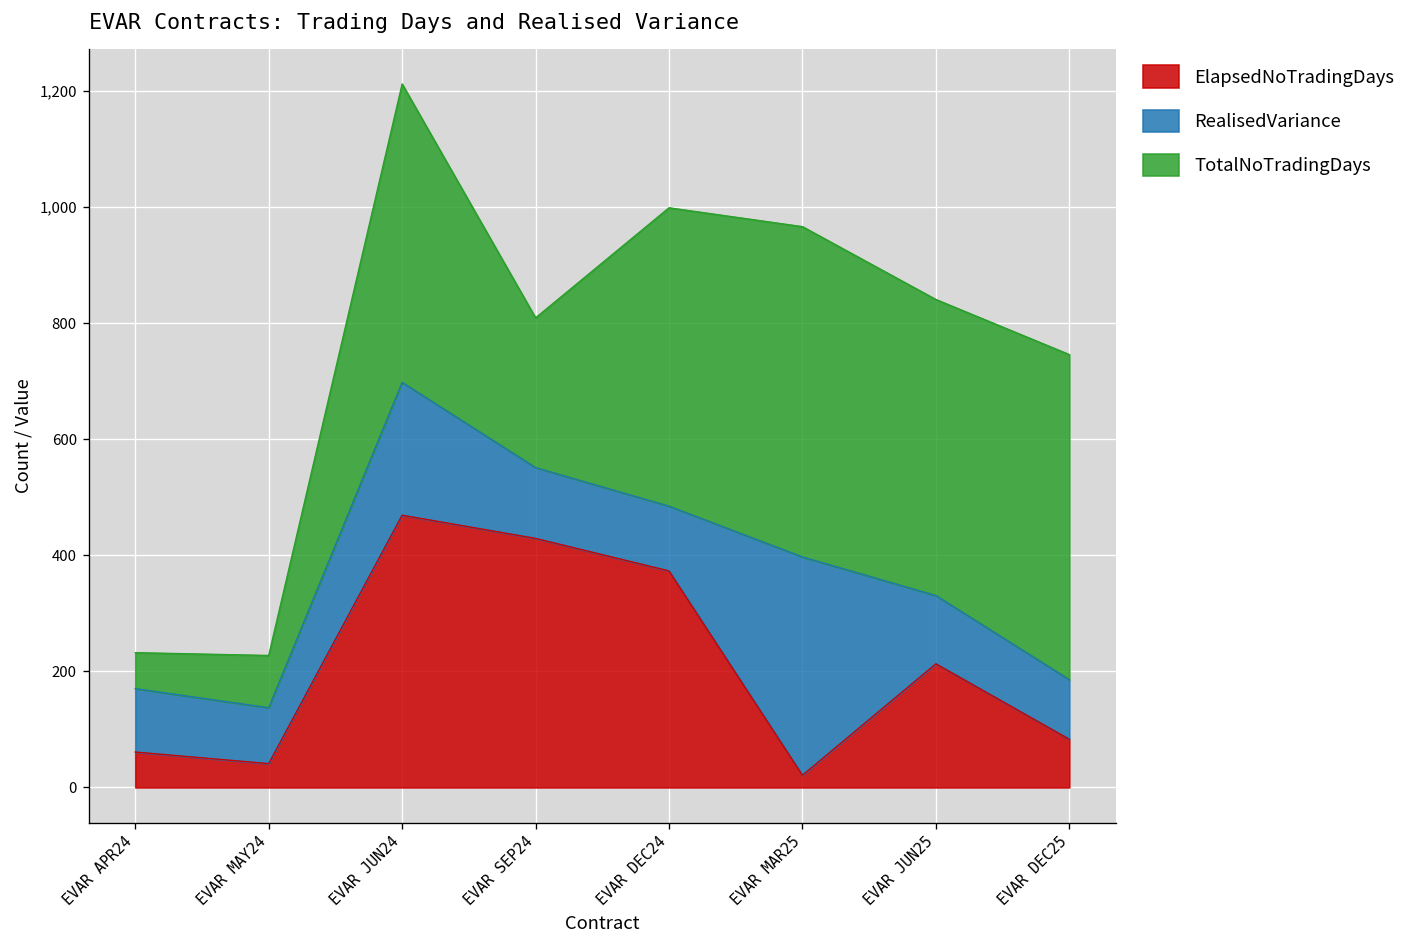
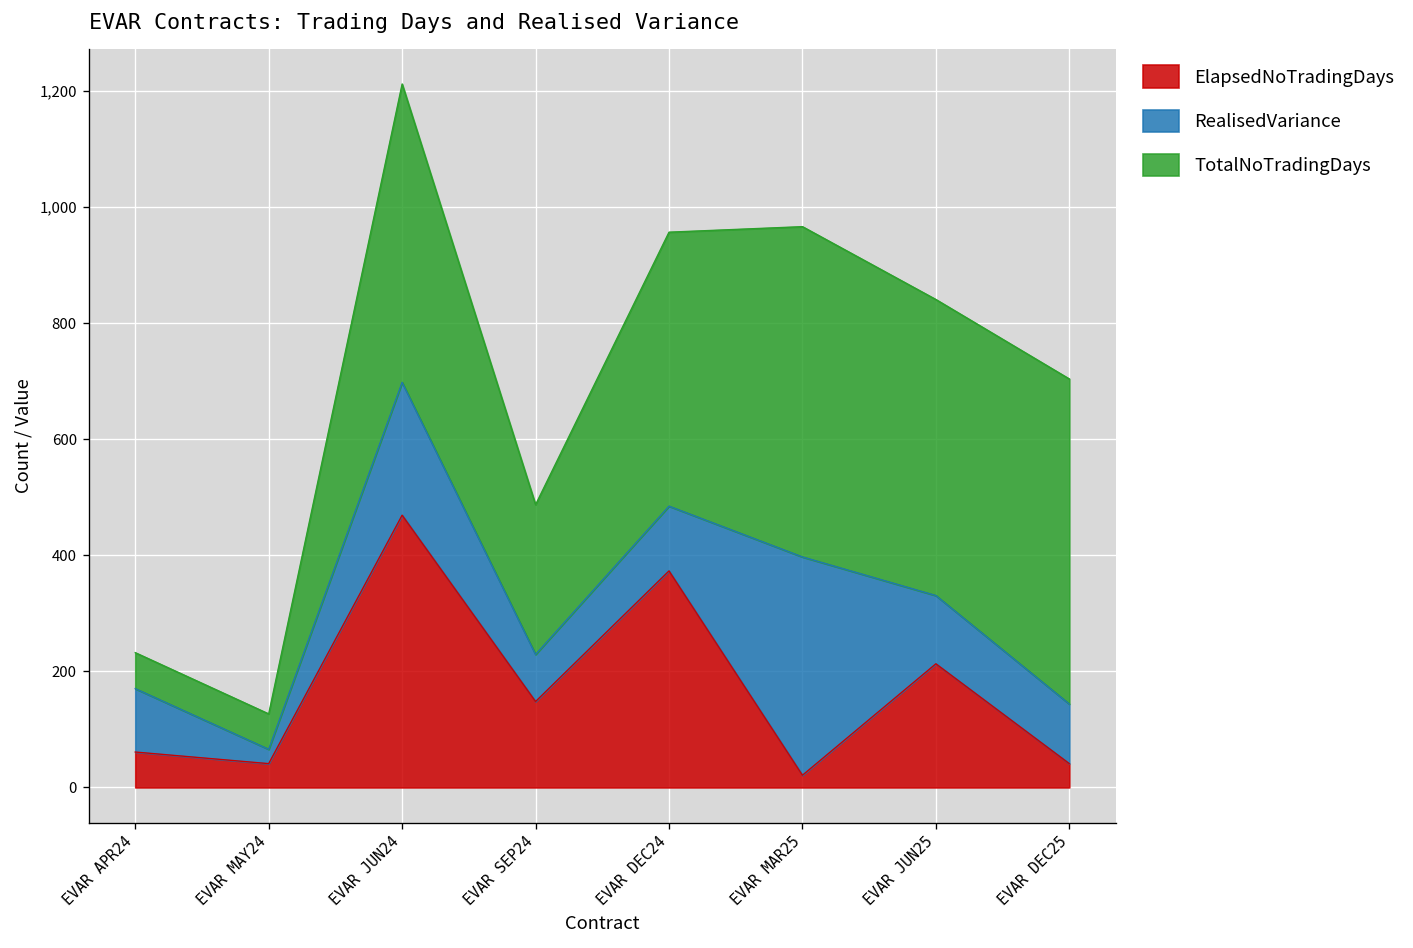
  {
    "ElapsedNoTradingDays": {
      "EVAR APR24": 60,
      "EVAR MAY24": 40,
      "EVAR JUN24": 470,
-     "EVAR SEP24": 430,
+     "EVAR SEP24": 150,
      "EVAR DEC24": 370,
      "EVAR MAR25": 20,
      "EVAR JUN25": 210,
-     "EVAR DEC25": 80
+     "EVAR DEC25": 40
    },
    "RealisedVariance": {
      "EVAR APR24": 110,
-     "EVAR MAY24": 100,
+     "EVAR MAY24": 20,
      "EVAR JUN24": 230,
-     "EVAR SEP24": 120,
+     "EVAR SEP24": 80,
      "EVAR DEC24": 110,
      "EVAR MAR25": 380,
      "EVAR JUN25": 120,
      "EVAR DEC25": 100
    },
    "TotalNoTradingDays": {
      "EVAR APR24": 60,
-     "EVAR MAY24": 90,
+     "EVAR MAY24": 60,
      "EVAR JUN24": 510,
      "EVAR SEP24": 260,
-     "EVAR DEC24": 510,
+     "EVAR DEC24": 470,
      "EVAR MAR25": 570,
      "EVAR JUN25": 510,
      "EVAR DEC25": 560
    }
  }
